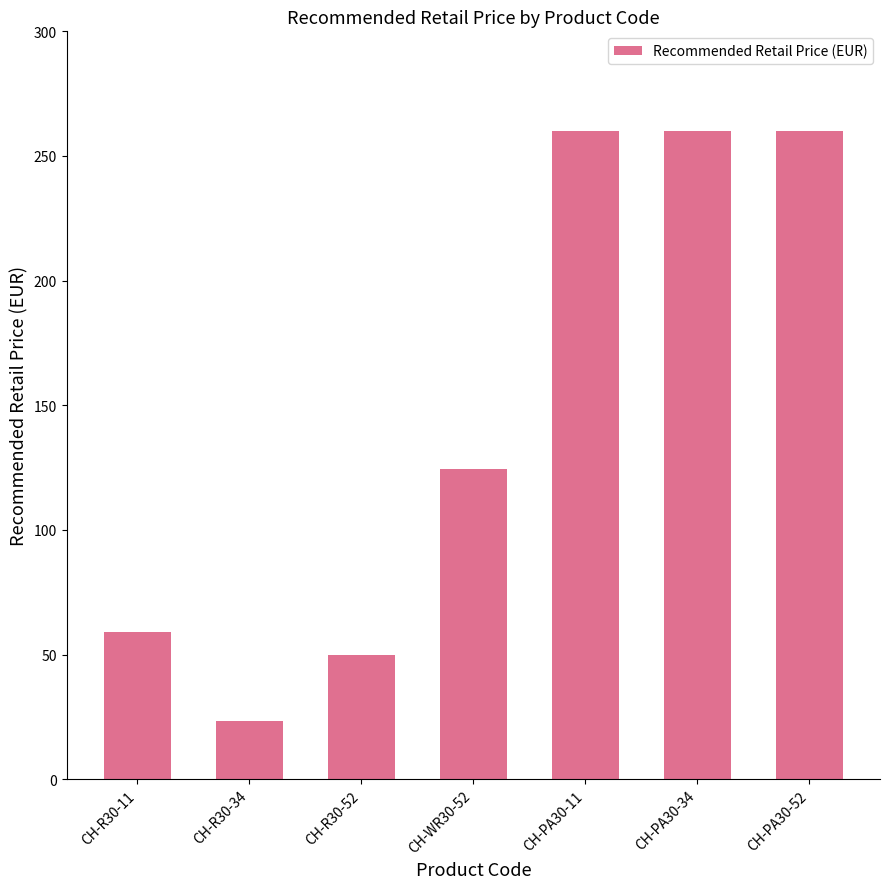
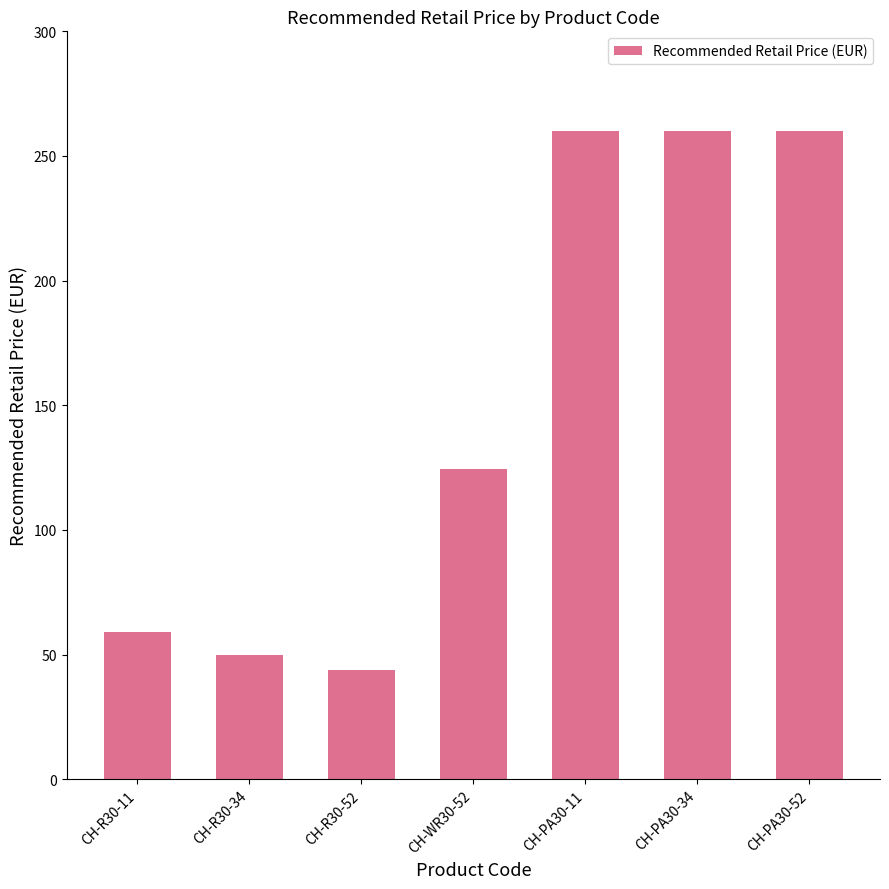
  {
    "CH-R30-11": 59,
-   "CH-R30-34": 24,
-   "CH-R30-52": 50,
+   "CH-R30-34": 50,
+   "CH-R30-52": 44,
    "CH-WR30-52": 125,
    "CH-PA30-11": 260,
    "CH-PA30-34": 260,
    "CH-PA30-52": 260
  }
